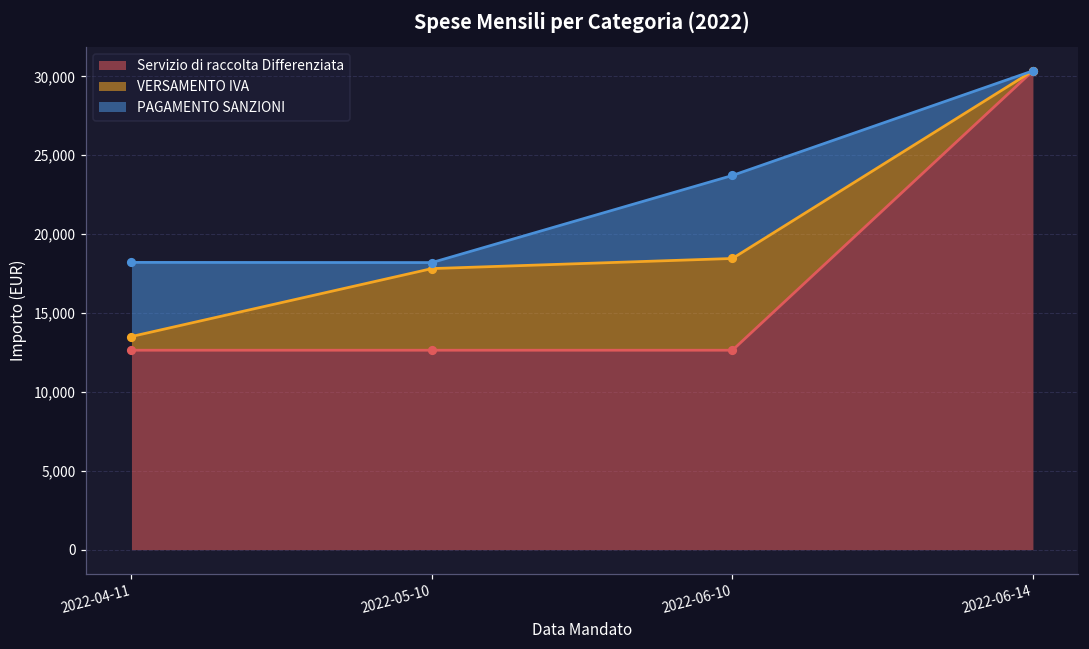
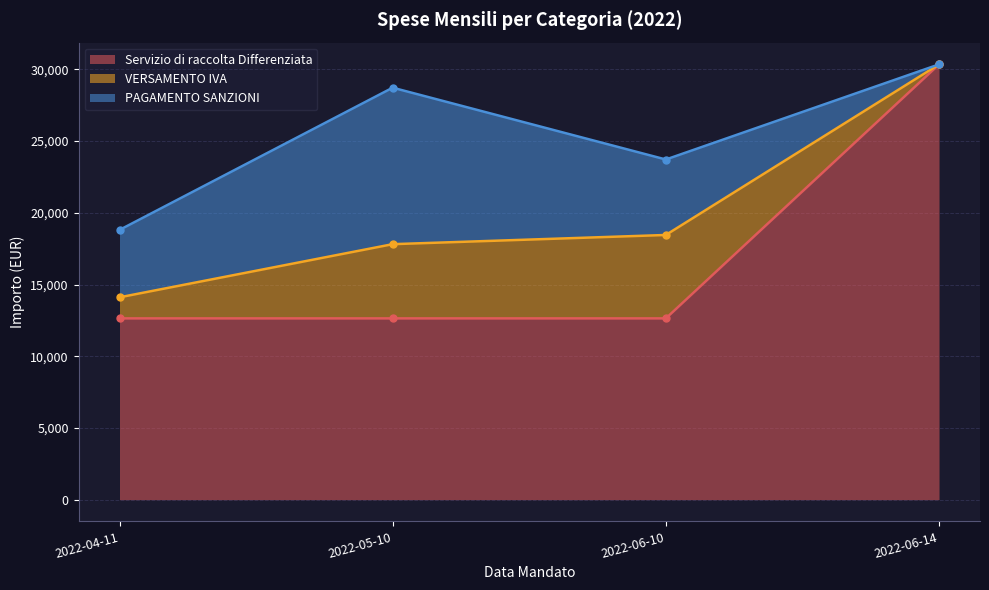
  {
    "Servizio di raccolta Differenziata": {
      "2022-04-11": "12,600",
      "2022-05-10": "12,600",
      "2022-06-10": "12,600"
    },
    "VERSAMENTO IVA": {
-     "2022-04-11": "900",
+     "2022-04-11": "1,500",
      "2022-05-10": "5,200",
      "2022-06-10": "5,800"
    },
    "PAGAMENTO SANZIONI": {
      "2022-04-11": "4,700",
-     "2022-05-10": "400",
+     "2022-05-10": "10,900",
      "2022-06-10": "5,300"
    }
  }
